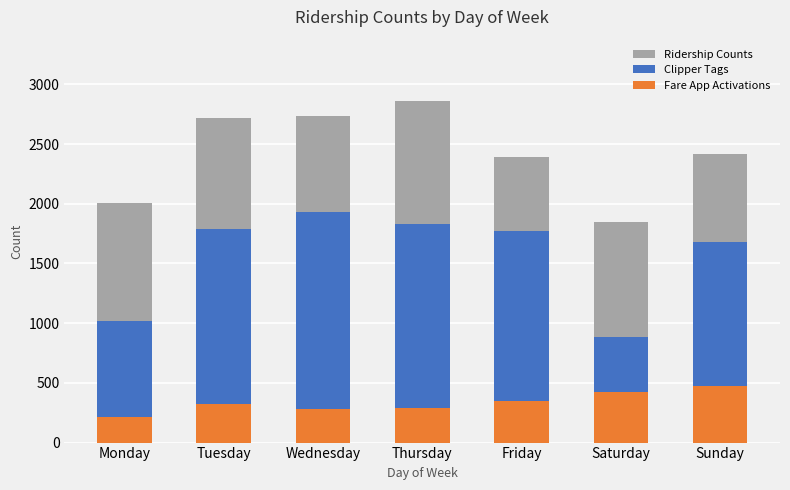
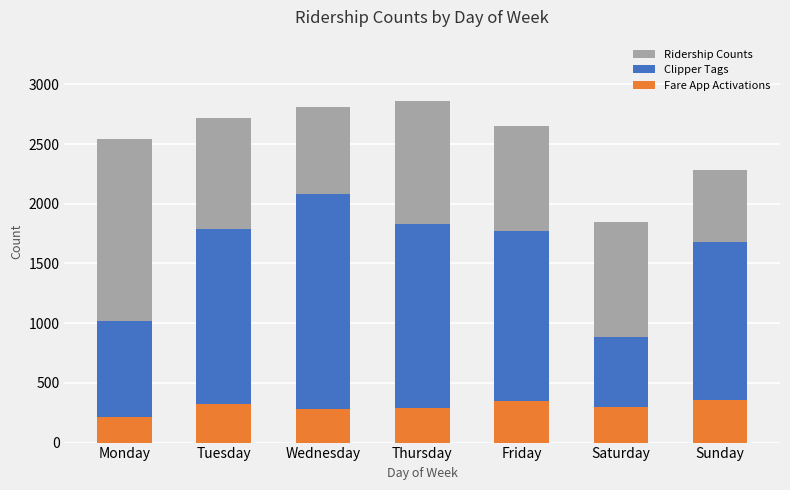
  {
    "Ridership Counts": {
-     "Monday": 2000,
+     "Monday": 2540,
      "Tuesday": 2720,
-     "Wednesday": 2730,
+     "Wednesday": 2810,
      "Thursday": 2860,
-     "Friday": 2400,
+     "Friday": 2650,
      "Saturday": 1850,
-     "Sunday": 2420
+     "Sunday": 2280
    },
    "Clipper Tags": {
-     "Wednesday": 1930
+     "Wednesday": 2080
    },
    "Fare App Activations": {
-     "Saturday": 430,
-     "Sunday": 470
+     "Saturday": 290,
+     "Sunday": 360
    }
  }
